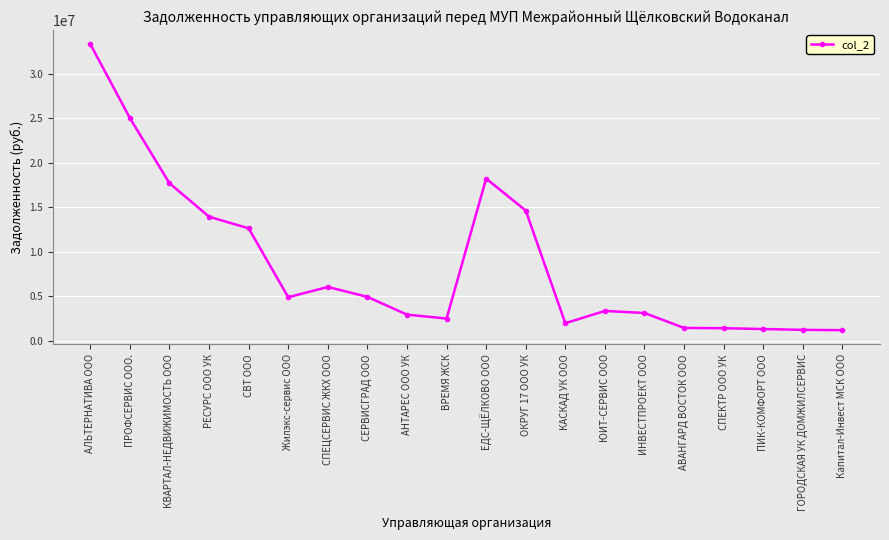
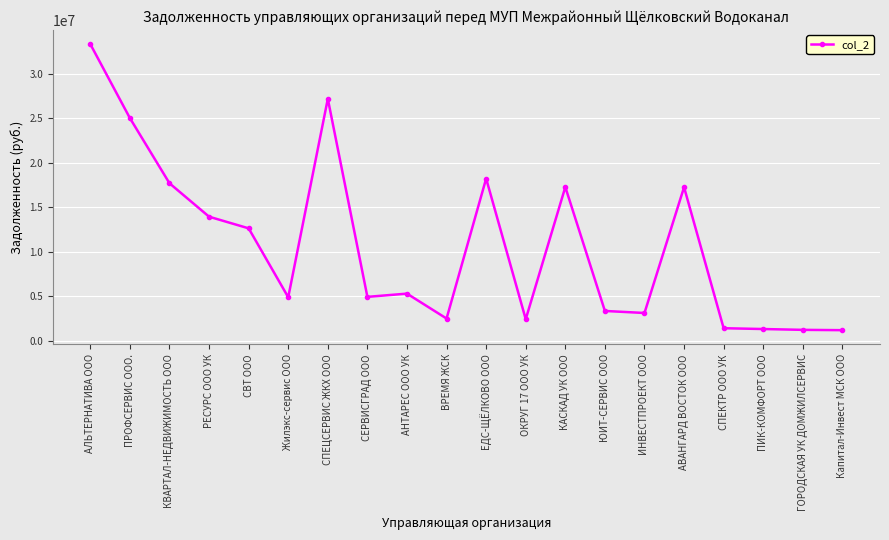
  {
    "АЛЬТЕРНАТИВА ООО": 33000000,
    "ПРОФСЕРВИС ООО.": 25000000,
    "КВАРТАЛ-НЕДВИЖИМОСТЬ ООО": 18000000,
    "РЕСУРС ООО УК": 14000000,
    "СВТ ООО": 13000000,
    "Жилэкс-сервис ООО": 5000000,
-   "СПЕЦСЕРВИС ЖКХ ООО": 6000000,
+   "СПЕЦСЕРВИС ЖКХ ООО": 27000000,
    "СЕРВИСГРАД ООО": 5000000,
-   "АНТАРЕС ООО УК": 3000000,
+   "АНТАРЕС ООО УК": 5000000,
    "ВРЕМЯ ЖСК": 2000000,
    "ЕДС-ЩЁЛКОВО ООО": 18000000,
-   "ОКРУГ 17 ООО УК": 15000000,
-   "КАСКАД УК ООО": 2000000,
+   "ОКРУГ 17 ООО УК": 2000000,
+   "КАСКАД УК ООО": 17000000,
    "ЮИТ-СЕРВИС ООО": 3000000,
    "ИНВЕСТПРОЕКТ ООО": 3000000,
-   "АВАНГАРД ВОСТОК ООО": 1000000,
+   "АВАНГАРД ВОСТОК ООО": 17000000,
    "СПЕКТР ООО УК": 1000000,
    "ПИК-КОМФОРТ ООО": 1000000,
    "ГОРОДСКАЯ УК ДОМЖИЛСЕРВИС": 1000000,
    "Капитал-Инвест МСК ООО": 1000000
  }
